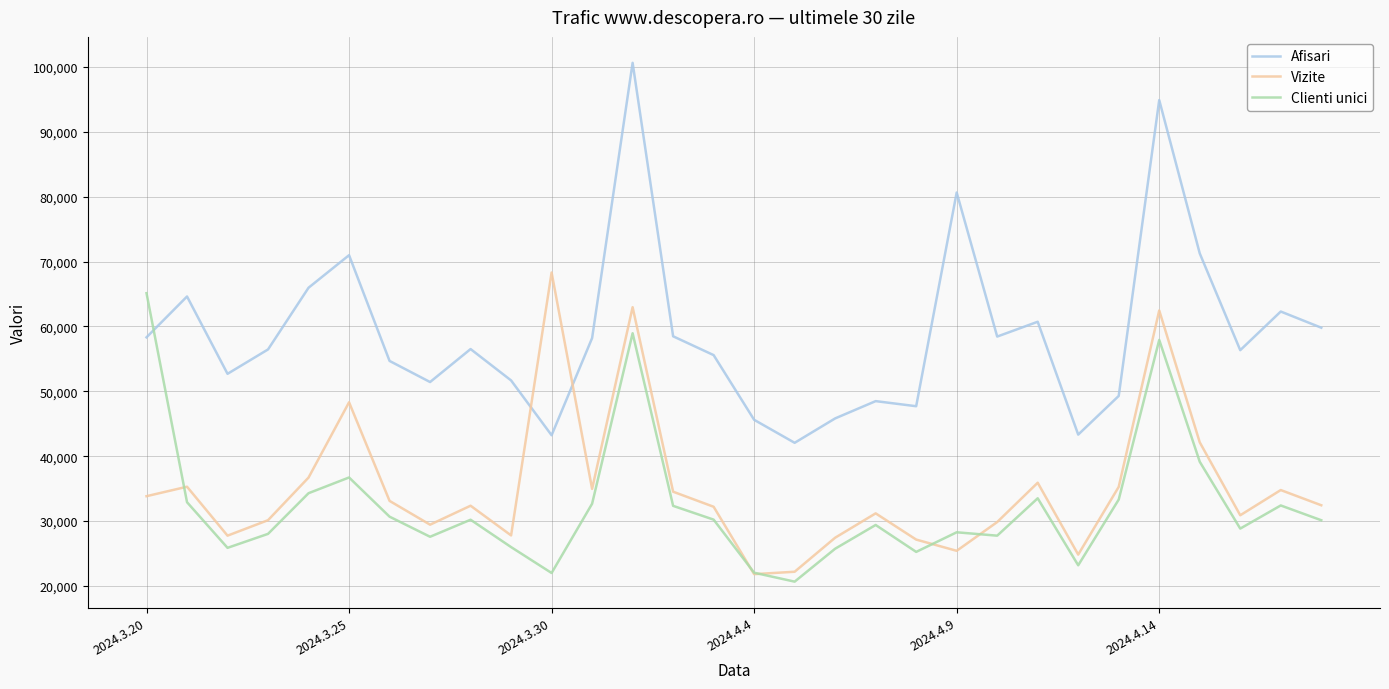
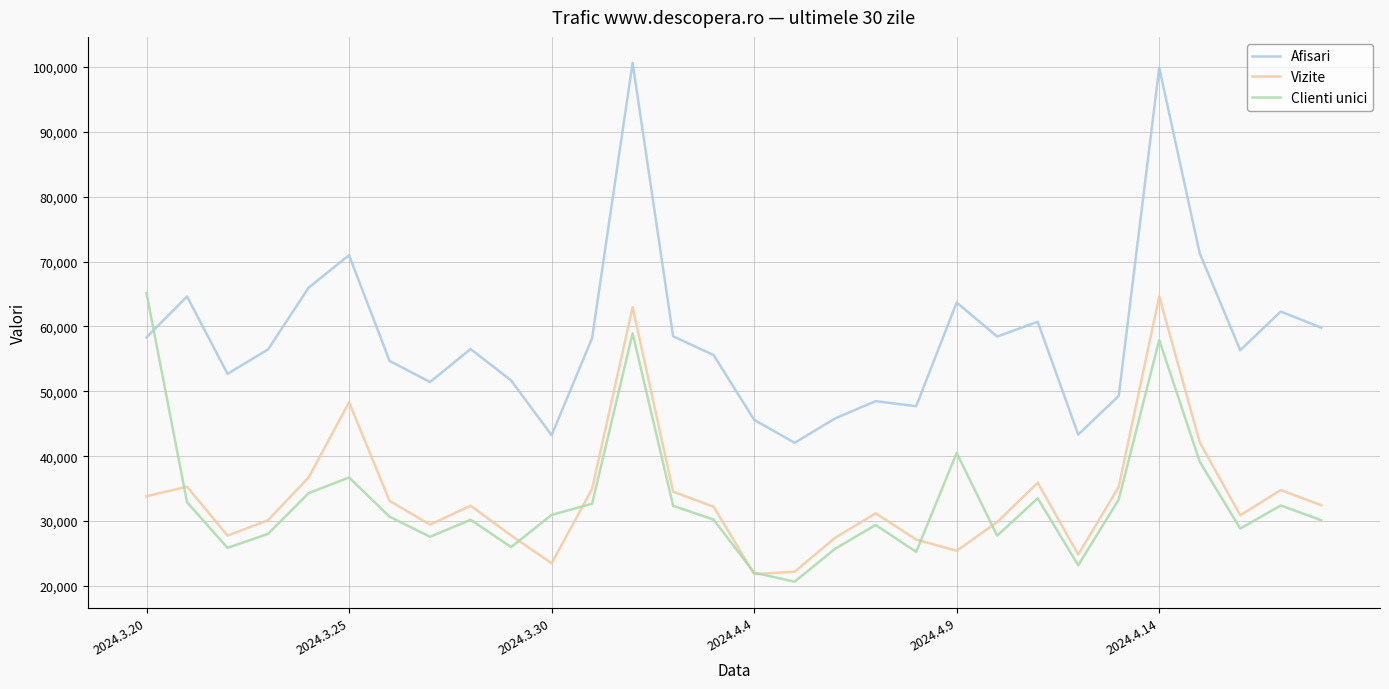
  {
    "Afisari": {
      "2024.3.20": "58,000",
      "2024.3.25": "71,000",
      "2024.3.30": "43,000",
      "2024.4.4": "46,000",
-     "2024.4.9": "81,000",
-     "2024.4.14": "95,000"
+     "2024.4.9": "64,000",
+     "2024.4.14": "100,000"
    },
    "Vizite": {
      "2024.3.20": "34,000",
      "2024.3.25": "48,000",
-     "2024.3.30": "68,000",
+     "2024.3.30": "23,000",
      "2024.4.9": "25,000",
-     "2024.4.14": "62,000"
+     "2024.4.14": "65,000"
    },
    "Clienti unici": {
      "2024.3.20": "65,000",
      "2024.3.25": "37,000",
-     "2024.3.30": "22,000",
-     "2024.4.9": "28,000",
+     "2024.3.30": "31,000",
+     "2024.4.9": "41,000",
      "2024.4.14": "58,000"
    }
  }
